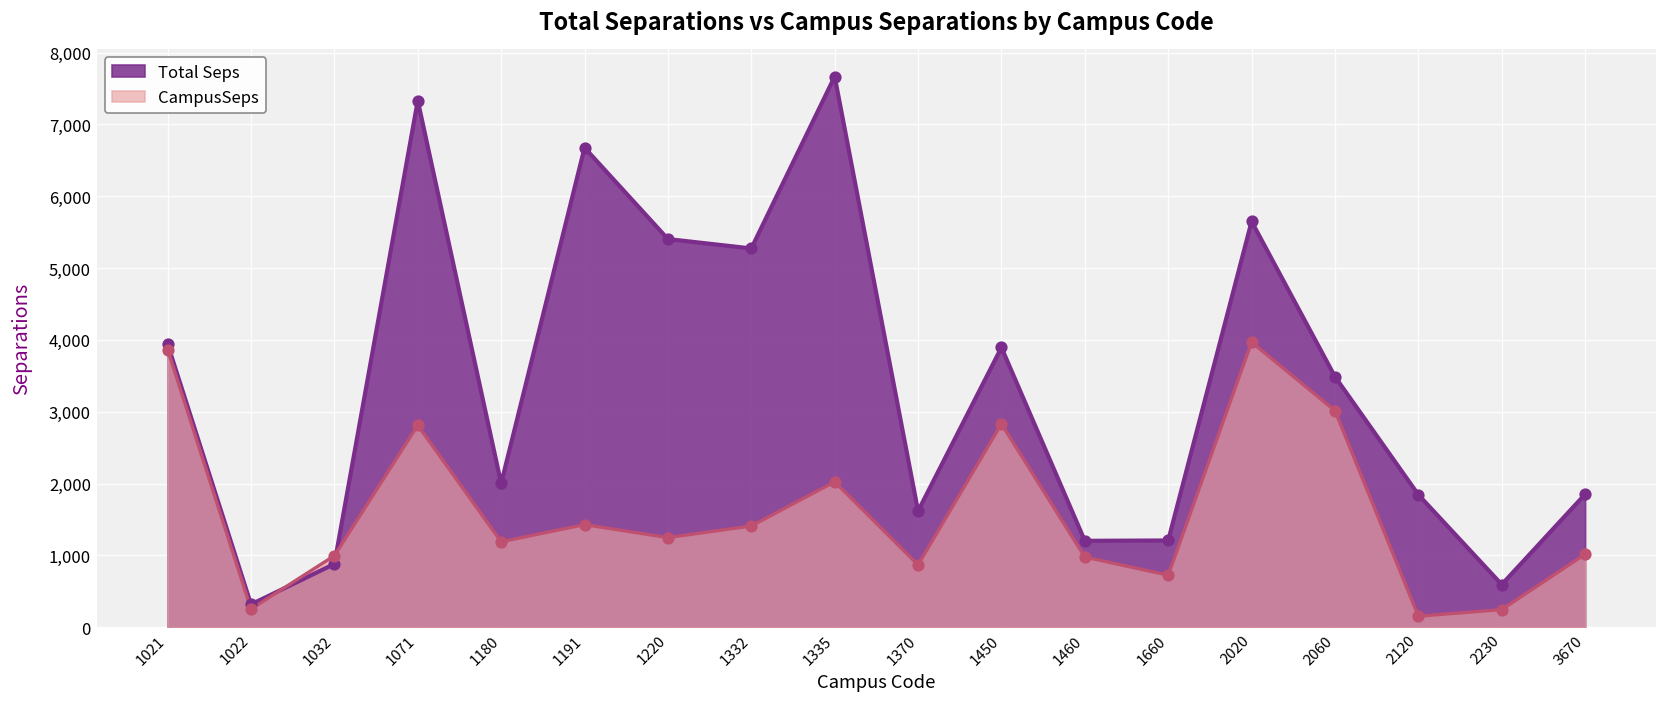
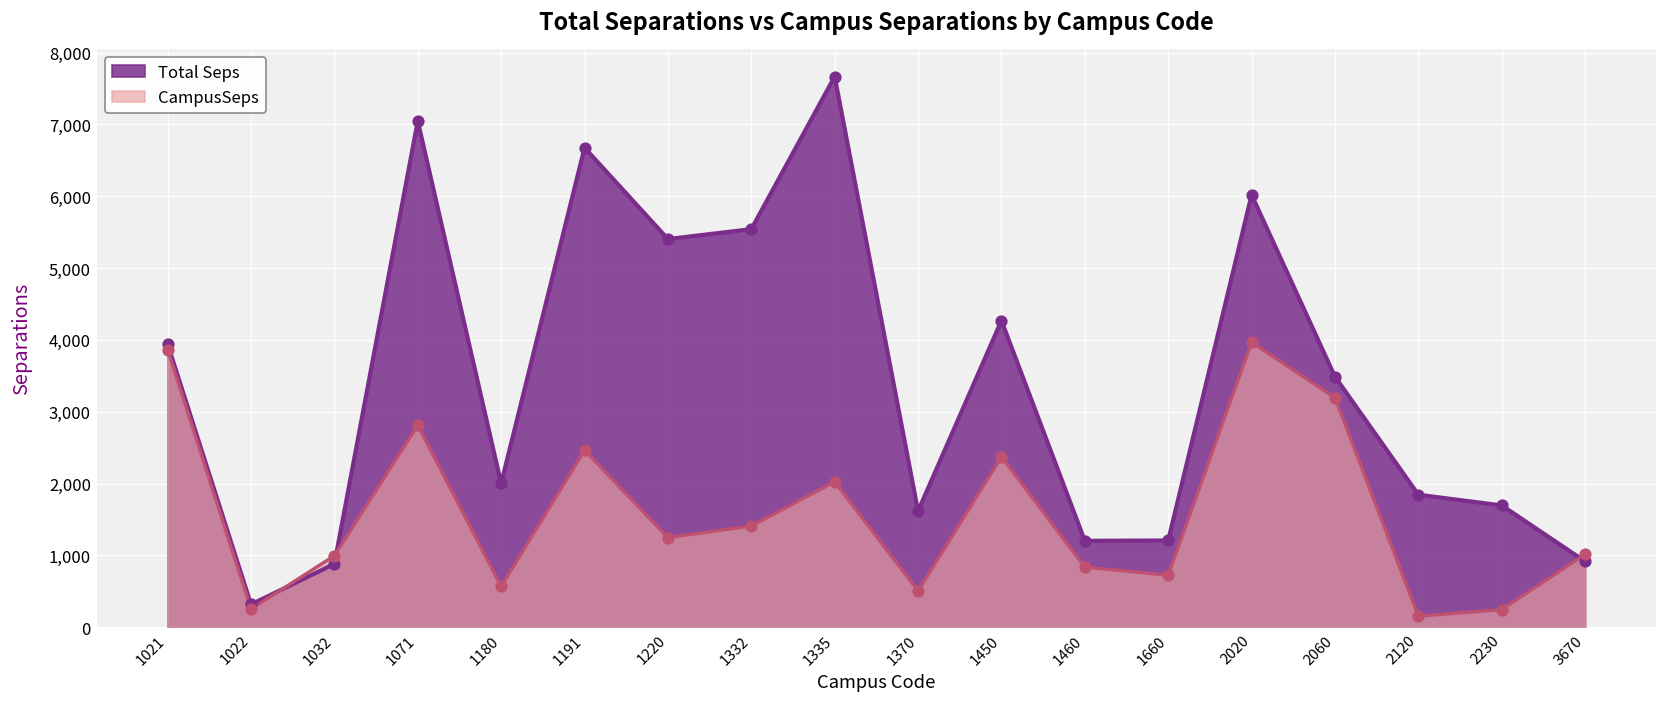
  {
    "Total Seps": {
      "1021": "3,900",
      "1022": "300",
      "1032": "900",
-     "1071": "7,300",
+     "1071": "7,000",
      "1180": "2,000",
      "1191": "6,700",
      "1220": "5,400",
-     "1332": "5,300",
+     "1332": "5,500",
      "1335": "7,700",
      "1370": "1,600",
-     "1450": "3,900",
+     "1450": "4,300",
      "1460": "1,200",
      "1660": "1,200",
-     "2020": "5,600",
+     "2020": "6,000",
      "2060": "3,500",
      "2120": "1,800",
-     "2230": "600",
-     "3670": "1,900"
+     "2230": "1,700",
+     "3670": "900"
    },
    "CampusSeps": {
      "1021": "3,900",
      "1022": "300",
      "1032": "1,000",
      "1071": "2,800",
-     "1180": "1,200",
-     "1191": "1,400",
+     "1180": "600",
+     "1191": "2,500",
      "1220": "1,200",
      "1332": "1,400",
      "1335": "2,000",
-     "1370": "900",
-     "1450": "2,800",
-     "1460": "1,000",
+     "1370": "500",
+     "1450": "2,400",
+     "1460": "800",
      "1660": "700",
      "2020": "4,000",
-     "2060": "3,000",
+     "2060": "3,200",
      "2120": "200",
      "2230": "200",
      "3670": "1,000"
    }
  }
